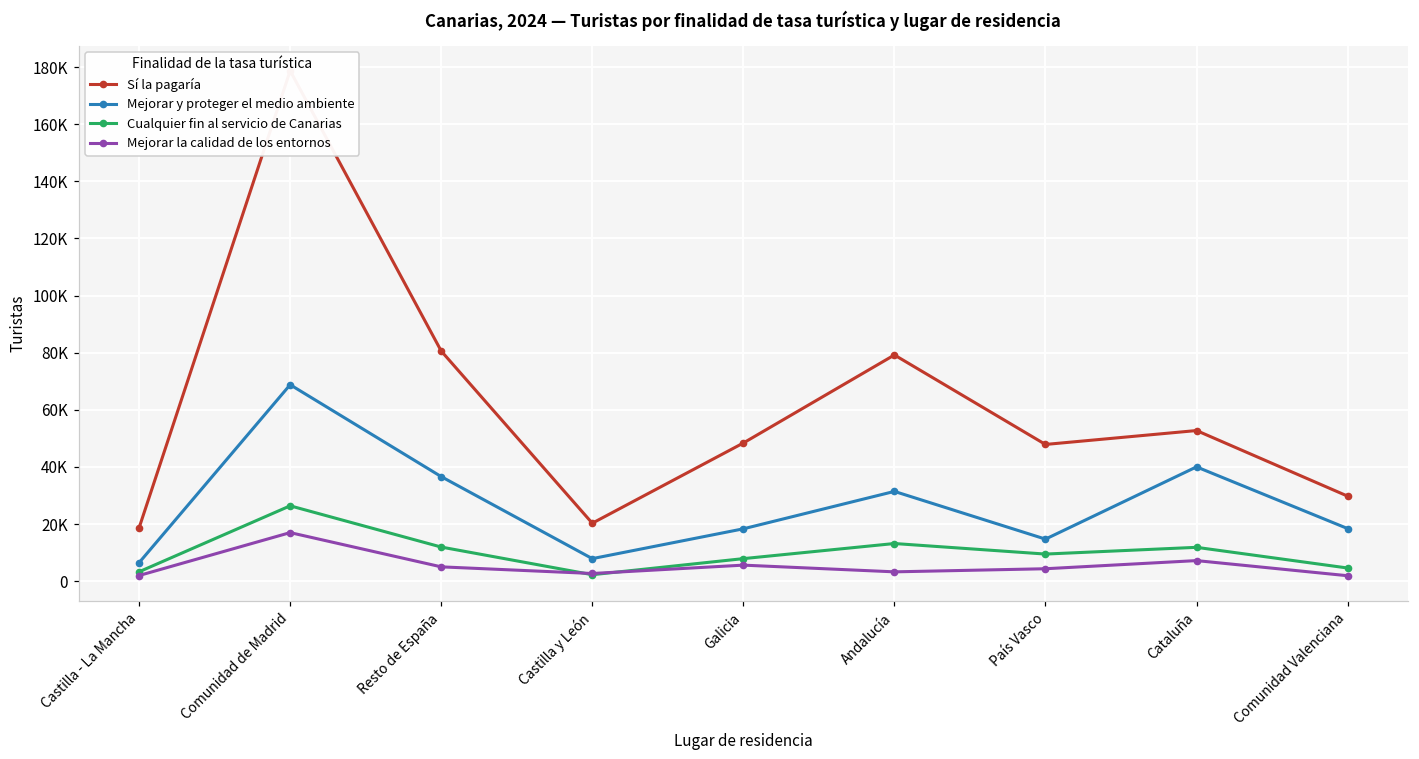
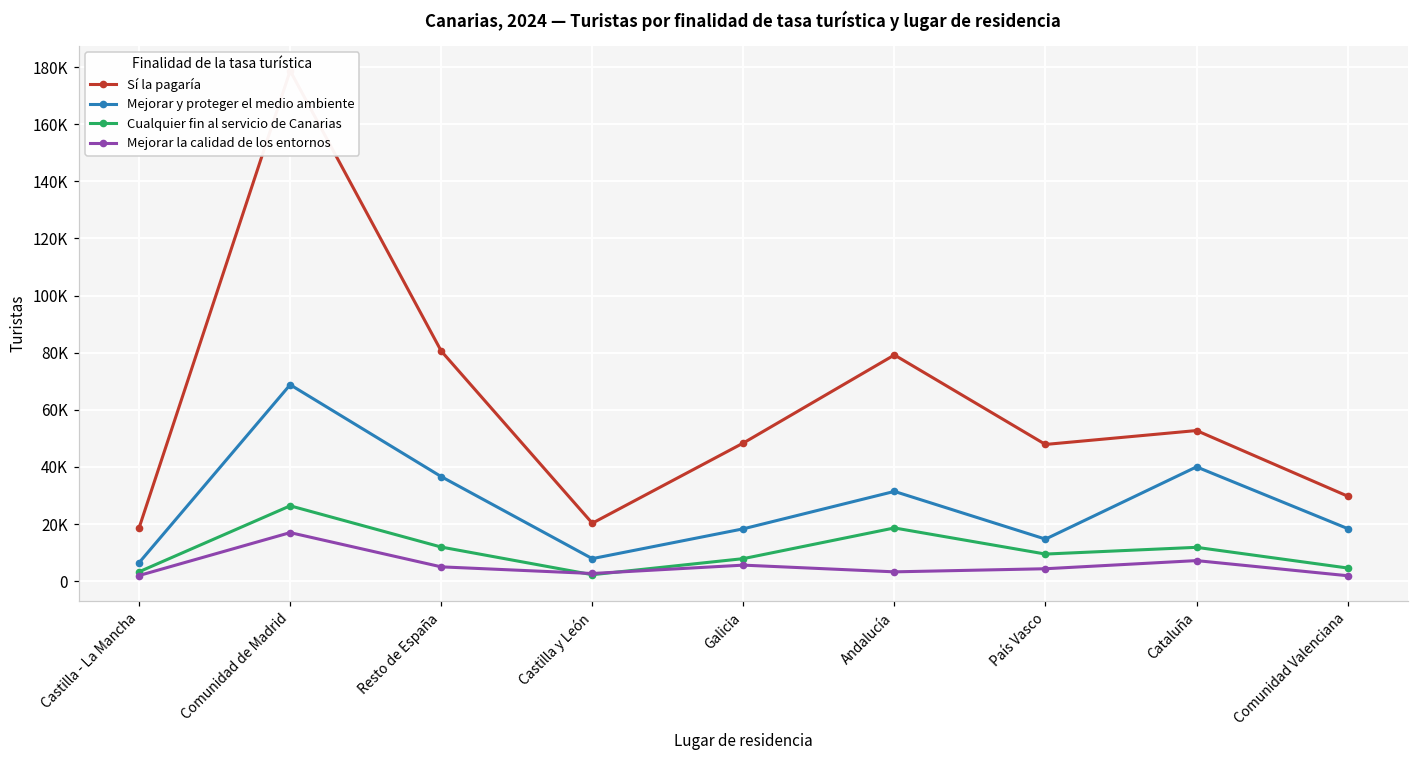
  {
    "Sí la pagaría": {
      "Castilla - La Mancha": 19000,
      "Resto de España": 81000,
      "Castilla y León": 20000,
      "Galicia": 48000,
      "Andalucía": 79000,
      "País Vasco": 48000,
      "Cataluña": 53000,
      "Comunidad Valenciana": 30000
    },
    "Mejorar y proteger el medio ambiente": {
      "Castilla - La Mancha": 6000,
      "Comunidad de Madrid": 69000,
      "Resto de España": 37000,
      "Castilla y León": 8000,
      "Galicia": 18000,
      "Andalucía": 31000,
      "País Vasco": 15000,
      "Cataluña": 40000,
      "Comunidad Valenciana": 18000
    },
    "Cualquier fin al servicio de Canarias": {
      "Castilla - La Mancha": 3000,
      "Comunidad de Madrid": 26000,
      "Resto de España": 12000,
      "Galicia": 8000,
-     "Andalucía": 13000,
+     "Andalucía": 19000,
      "País Vasco": 9000,
      "Cataluña": 12000,
      "Comunidad Valenciana": 5000
    },
    "Mejorar la calidad de los entornos": {
      "Castilla - La Mancha": 2000,
      "Comunidad de Madrid": 17000,
      "Resto de España": 5000,
      "Galicia": 6000,
      "Andalucía": 3000,
      "País Vasco": 4000,
      "Cataluña": 7000,
      "Comunidad Valenciana": 2000
    }
  }
